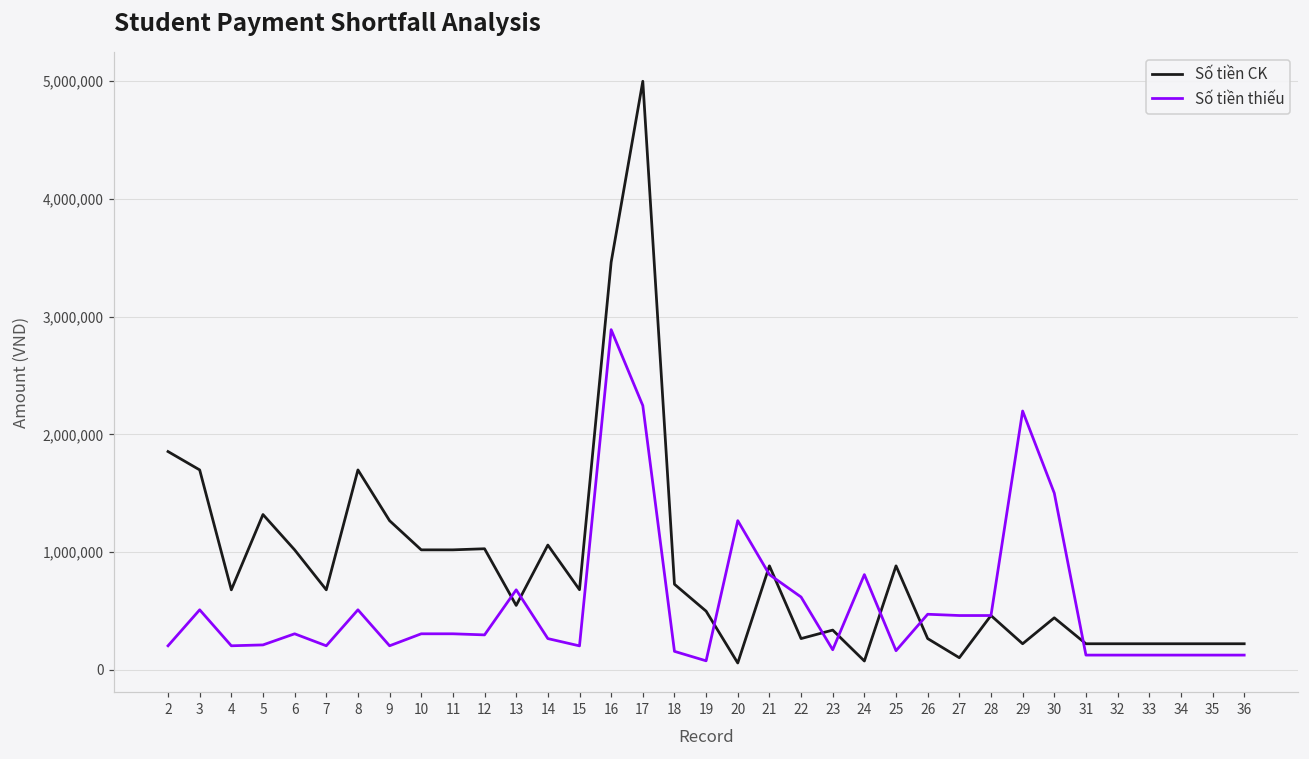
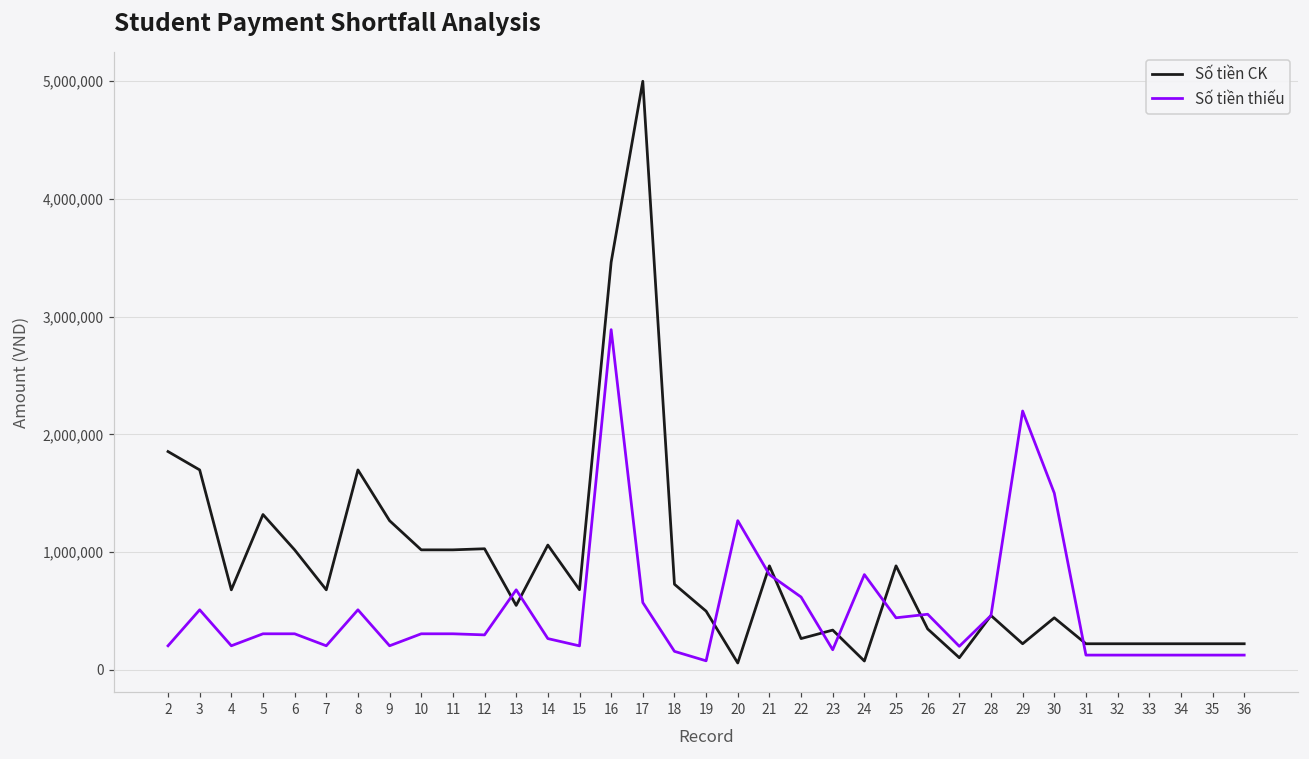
  {
    "Số tiền CK": {
      "2": "1,850,000",
      "3": "1,700,000",
      "4": "680,000",
      "5": "1,320,000",
      "6": "1,020,000",
      "7": "680,000",
      "8": "1,700,000",
      "9": "1,270,000",
      "10": "1,020,000",
      "11": "1,020,000",
      "12": "1,030,000",
      "13": "550,000",
      "14": "1,060,000",
      "15": "680,000",
      "16": "3,460,000",
      "17": "5,000,000",
      "18": "730,000",
      "19": "500,000",
      "20": "60,000",
      "21": "880,000",
      "22": "260,000",
      "23": "340,000",
      "24": "70,000",
      "25": "880,000",
-     "26": "260,000",
+     "26": "350,000",
      "27": "100,000",
      "29": "220,000",
      "30": "440,000",
      "31": "220,000",
      "32": "220,000",
      "33": "220,000",
      "34": "220,000",
      "35": "220,000",
      "36": "220,000"
    },
    "Số tiền thiếu": {
      "2": "200,000",
      "3": "510,000",
      "4": "200,000",
-     "5": "210,000",
+     "5": "310,000",
      "6": "310,000",
      "7": "200,000",
      "8": "510,000",
      "9": "200,000",
      "10": "310,000",
      "11": "310,000",
      "12": "300,000",
      "13": "680,000",
      "14": "260,000",
      "15": "200,000",
      "16": "2,890,000",
-     "17": "2,240,000",
+     "17": "570,000",
      "18": "160,000",
      "19": "80,000",
      "20": "1,270,000",
      "21": "810,000",
      "22": "620,000",
      "23": "170,000",
      "24": "810,000",
-     "25": "160,000",
+     "25": "440,000",
      "26": "470,000",
-     "27": "460,000",
+     "27": "200,000",
      "29": "2,200,000",
      "30": "1,500,000",
      "31": "120,000",
      "32": "120,000",
      "33": "120,000",
      "34": "120,000",
      "35": "120,000",
      "36": "120,000"
    }
  }
